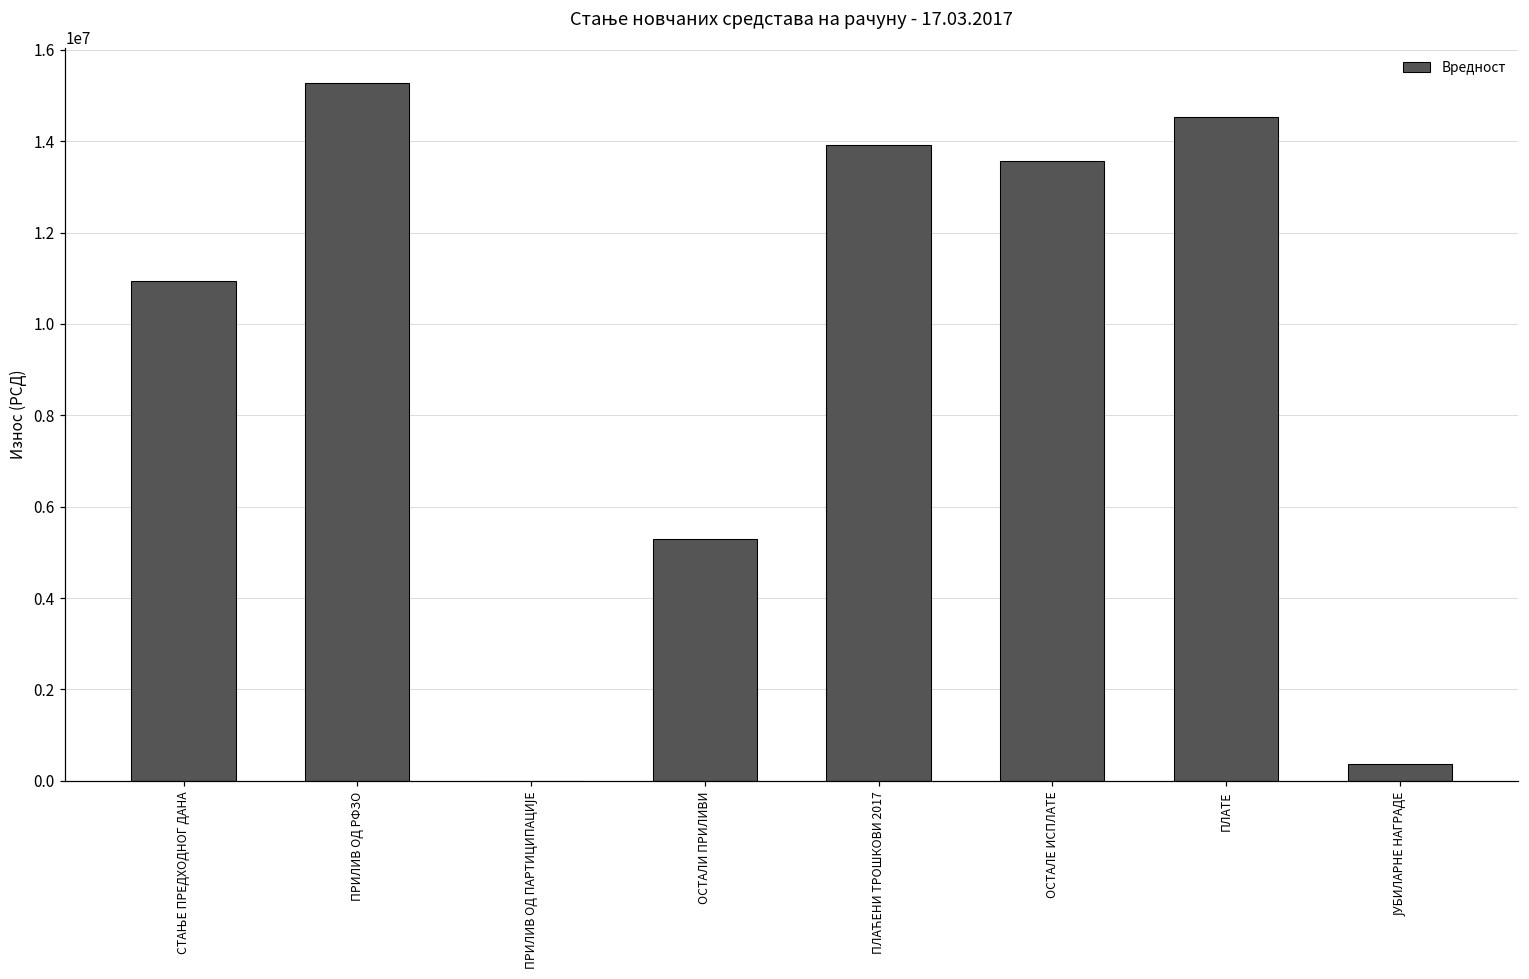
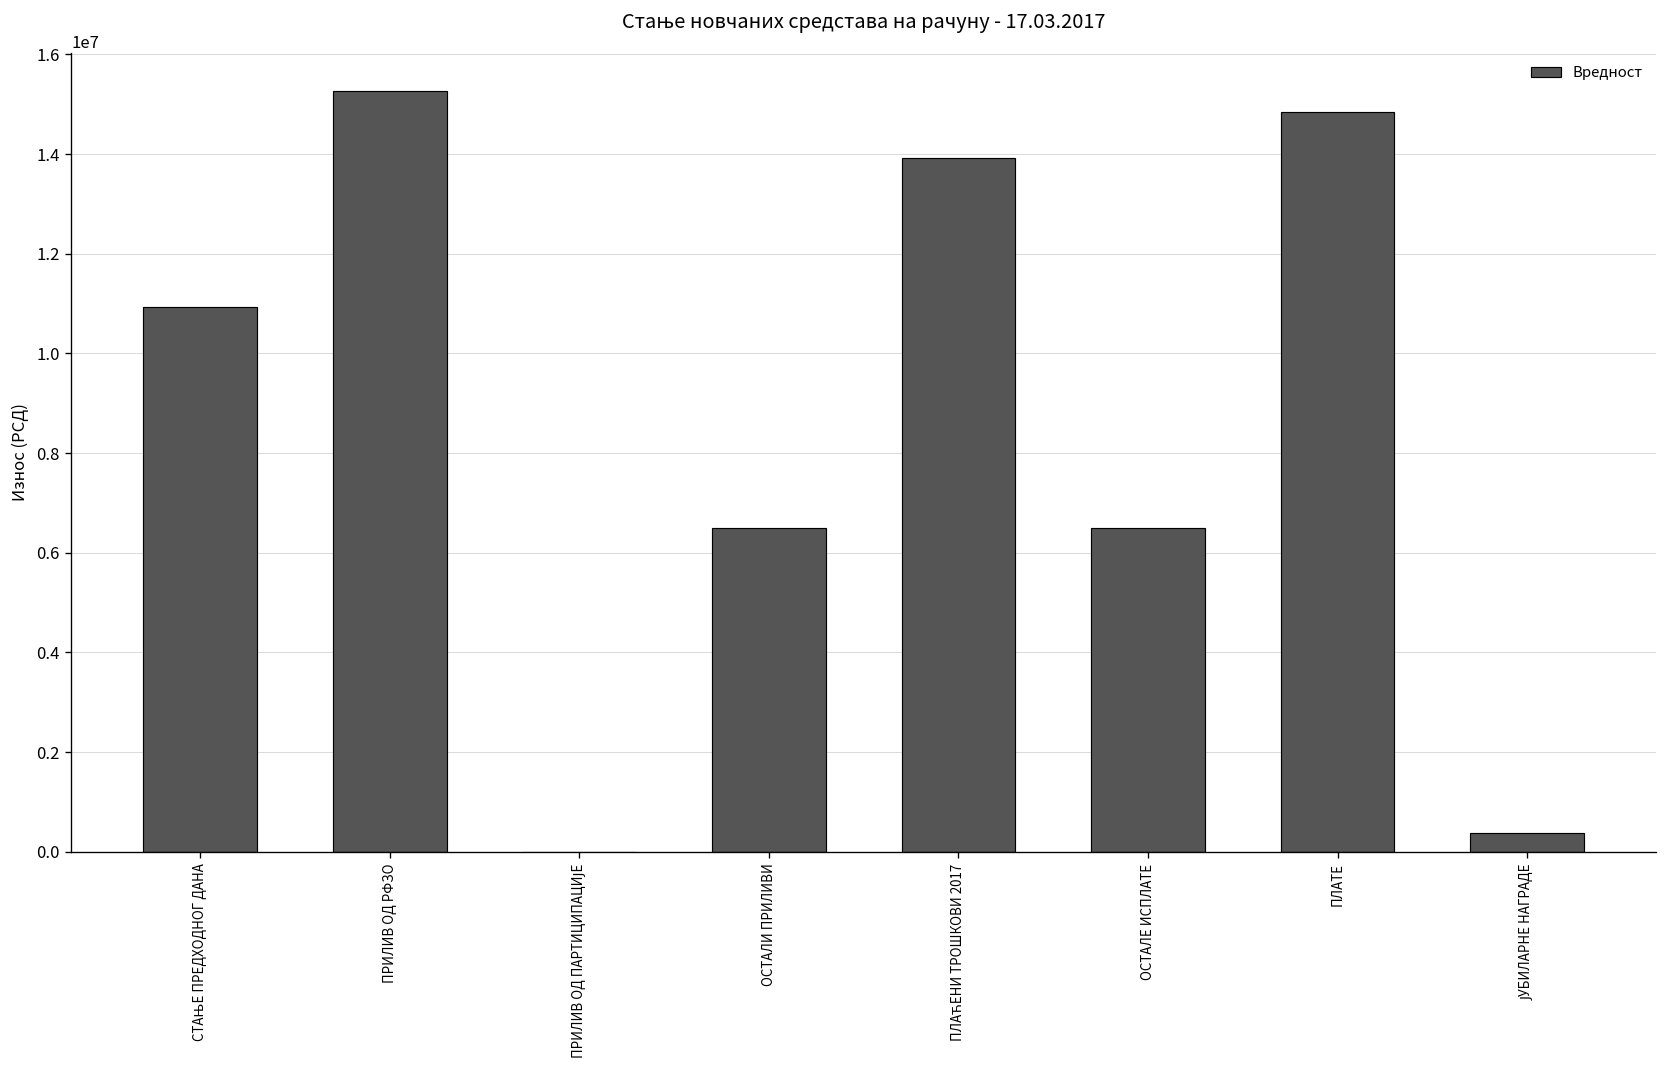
  {
    "СТАЊЕ ПРЕДХОДНОГ ДАНА": 10900000,
    "ПРИЛИВ ОД РФЗО": 15300000,
    "ПРИЛИВ ОД ПАРТИЦИПАЦИЈЕ": 0,
-   "ОСТАЛИ ПРИЛИВИ": 5300000,
+   "ОСТАЛИ ПРИЛИВИ": 6500000,
    "ПЛАЋЕНИ ТРОШКОВИ 2017": 13900000,
-   "ОСТАЛЕ ИСПЛАТЕ": 13600000,
-   "ПЛАТЕ": 14500000,
+   "ОСТАЛЕ ИСПЛАТЕ": 6500000,
+   "ПЛАТЕ": 14800000,
    "ЈУБИЛАРНЕ НАГРАДЕ": 400000
  }
